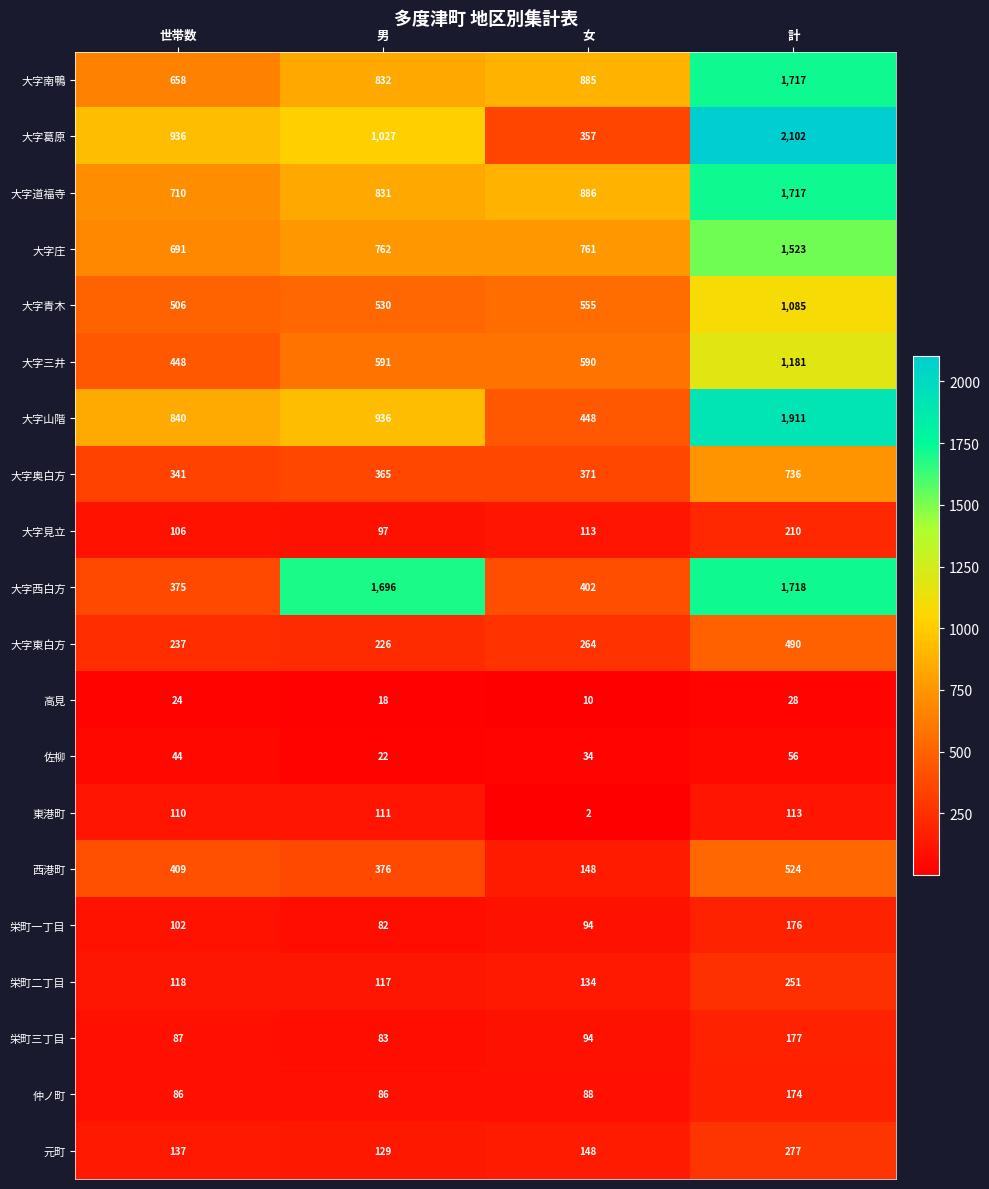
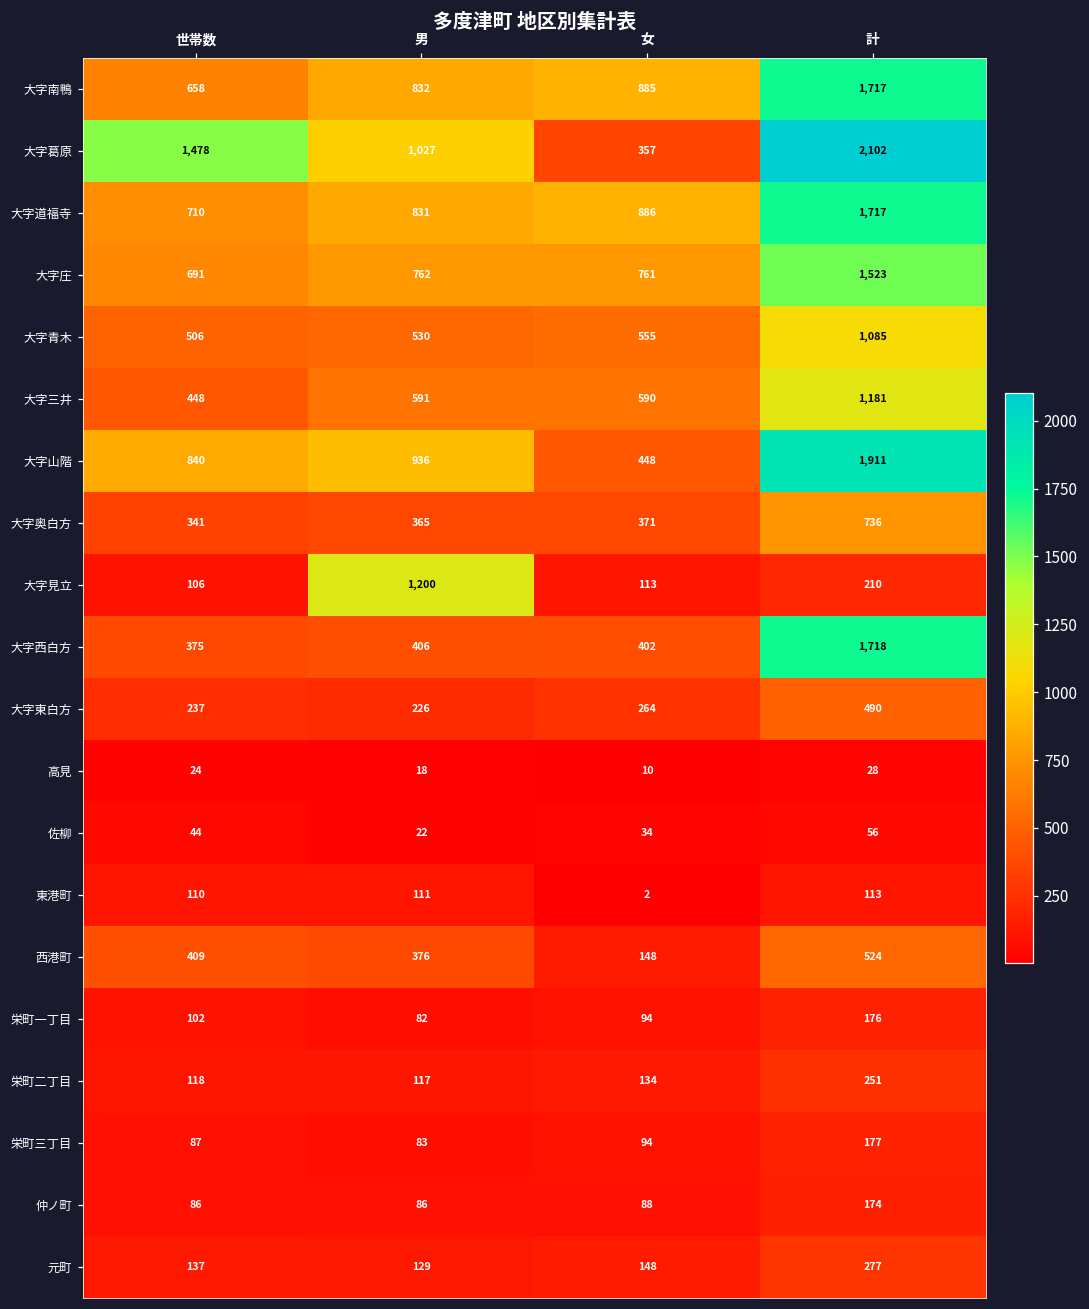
  {
    "大字南鴨": {
      "世帯数": "658",
      "男": "832",
      "女": "885",
      "計": "1,717"
    },
    "大字葛原": {
-     "世帯数": "936",
+     "世帯数": "1,478",
      "男": "1,027",
      "女": "357",
      "計": "2,102"
    },
    "大字道福寺": {
      "世帯数": "710",
      "男": "831",
      "女": "886",
      "計": "1,717"
    },
    "大字庄": {
      "世帯数": "691",
      "男": "762",
      "女": "761",
      "計": "1,523"
    },
    "大字青木": {
      "世帯数": "506",
      "男": "530",
      "女": "555",
      "計": "1,085"
    },
    "大字三井": {
      "世帯数": "448",
      "男": "591",
      "女": "590",
      "計": "1,181"
    },
    "大字山階": {
      "世帯数": "840",
      "男": "936",
      "女": "448",
      "計": "1,911"
    },
    "大字奥白方": {
      "世帯数": "341",
      "男": "365",
      "女": "371",
      "計": "736"
    },
    "大字見立": {
      "世帯数": "106",
-     "男": "97",
+     "男": "1,200",
      "女": "113",
      "計": "210"
    },
    "大字西白方": {
      "世帯数": "375",
-     "男": "1,696",
+     "男": "406",
      "女": "402",
      "計": "1,718"
    },
    "大字東白方": {
      "世帯数": "237",
      "男": "226",
      "女": "264",
      "計": "490"
    },
    "高見": {
      "世帯数": "24",
      "男": "18",
      "女": "10",
      "計": "28"
    },
    "佐柳": {
      "世帯数": "44",
      "男": "22",
      "女": "34",
      "計": "56"
    },
    "東港町": {
      "世帯数": "110",
      "男": "111",
      "女": "2",
      "計": "113"
    },
    "西港町": {
      "世帯数": "409",
      "男": "376",
      "女": "148",
      "計": "524"
    },
    "栄町一丁目": {
      "世帯数": "102",
      "男": "82",
      "女": "94",
      "計": "176"
    },
    "栄町二丁目": {
      "世帯数": "118",
      "男": "117",
      "女": "134",
      "計": "251"
    },
    "栄町三丁目": {
      "世帯数": "87",
      "男": "83",
      "女": "94",
      "計": "177"
    },
    "仲ノ町": {
      "世帯数": "86",
      "男": "86",
      "女": "88",
      "計": "174"
    },
    "元町": {
      "世帯数": "137",
      "男": "129",
      "女": "148",
      "計": "277"
    }
  }
